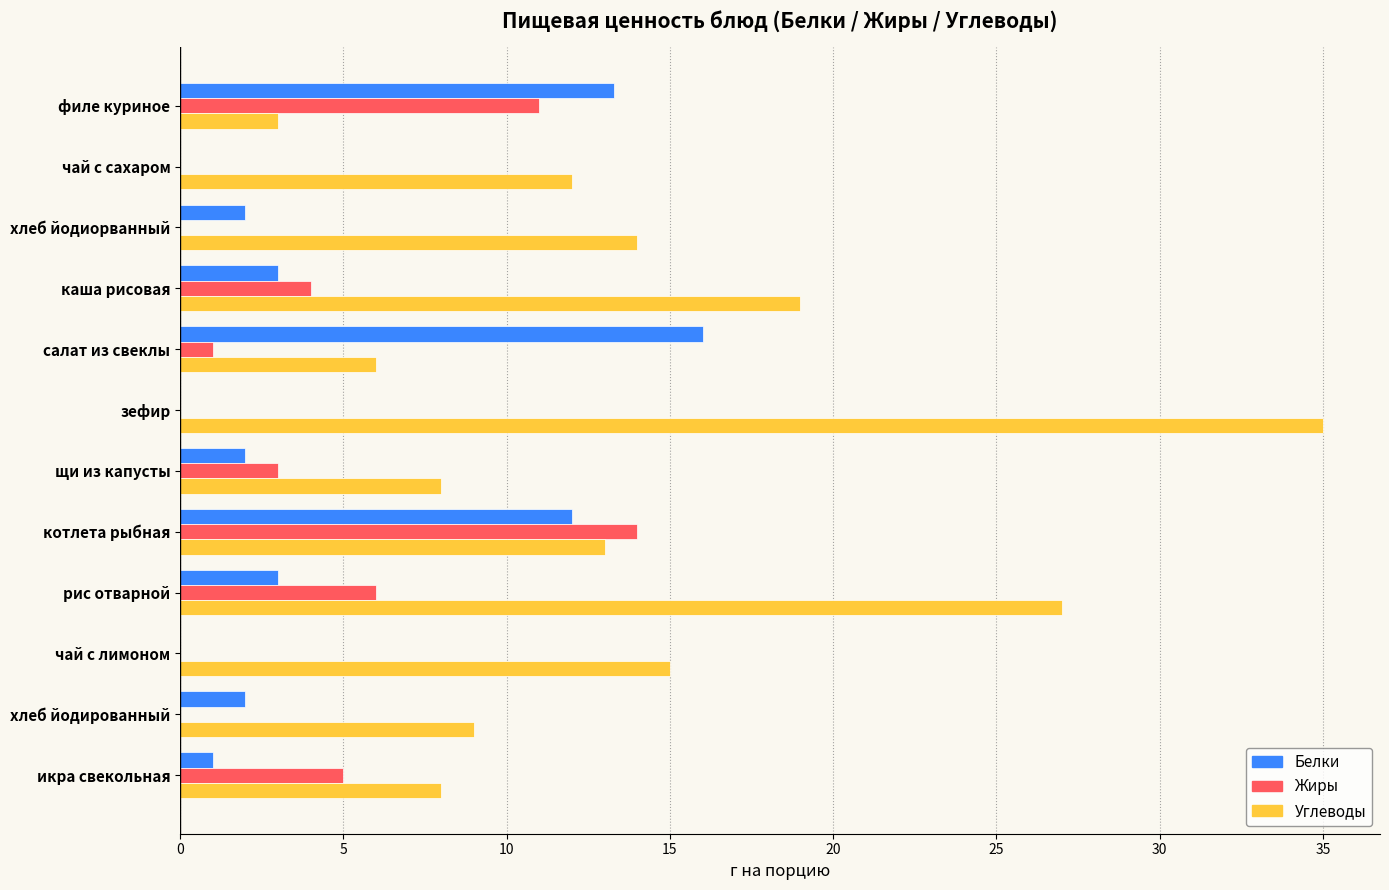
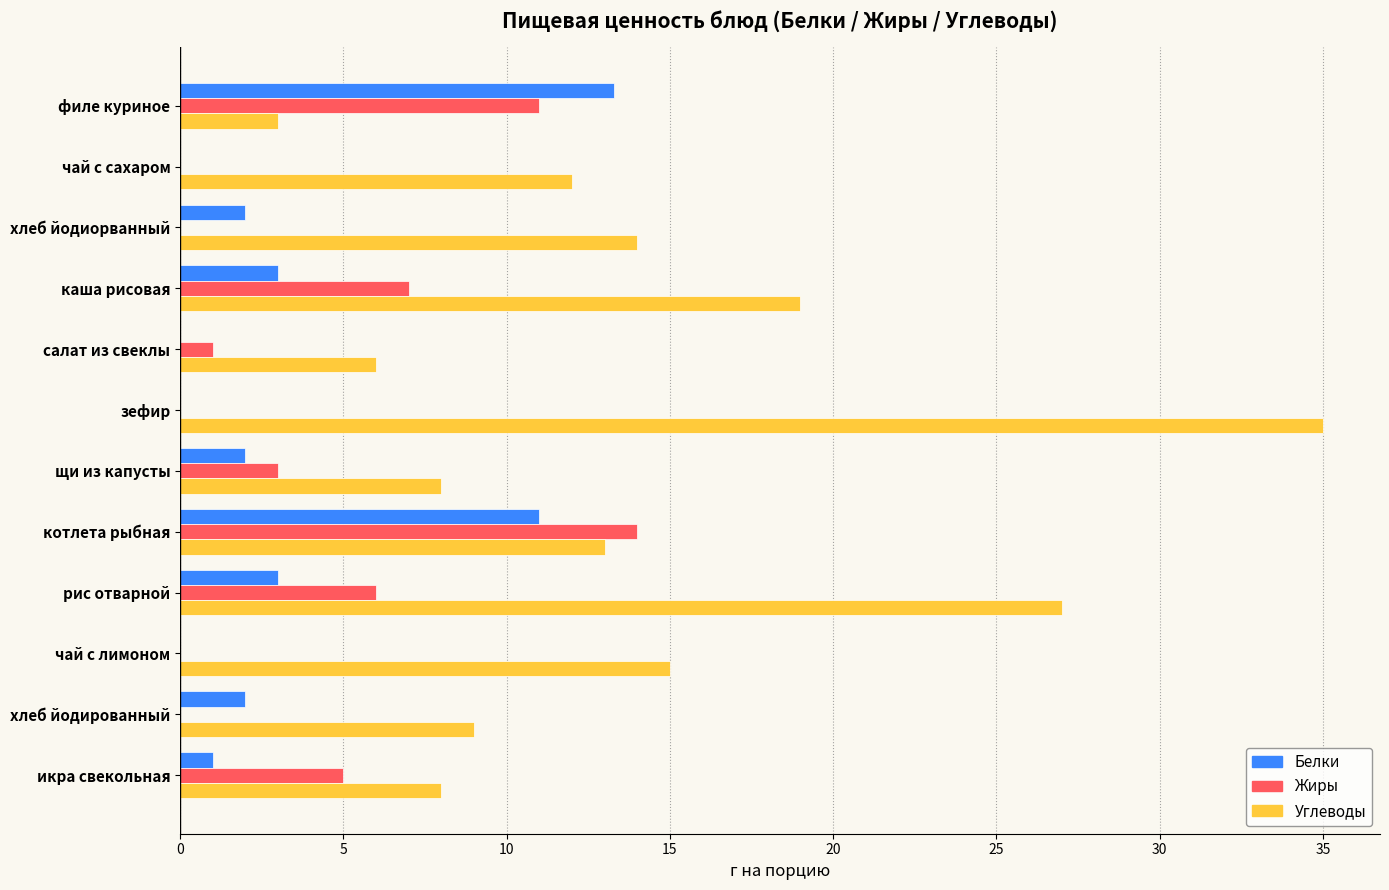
  {
    "Белки": {
      "филе куриное": 13.3,
      "чай с сахаром": 0,
      "хлеб йодиорванный": 2,
      "каша рисовая": 3,
-     "салат из свеклы": 16,
+     "салат из свеклы": 0,
      "зефир": 0,
      "щи из капусты": 2,
-     "котлета рыбная": 12,
+     "котлета рыбная": 11,
      "рис отварной": 3,
      "чай с лимоном": 0,
      "хлеб йодированный": 2,
      "икра свекольная": 1
    },
    "Жиры": {
      "филе куриное": 11,
      "чай с сахаром": 0,
      "хлеб йодиорванный": 0,
-     "каша рисовая": 4,
+     "каша рисовая": 7,
      "салат из свеклы": 1,
      "зефир": 0,
      "щи из капусты": 3,
      "котлета рыбная": 14,
      "рис отварной": 6,
      "чай с лимоном": 0,
      "хлеб йодированный": 0,
      "икра свекольная": 5
    },
    "Углеводы": {
      "филе куриное": 3,
      "чай с сахаром": 12,
      "хлеб йодиорванный": 14,
      "каша рисовая": 19,
      "салат из свеклы": 6,
      "зефир": 35,
      "щи из капусты": 8,
      "котлета рыбная": 13,
      "рис отварной": 27,
      "чай с лимоном": 15,
      "хлеб йодированный": 9,
      "икра свекольная": 8
    }
  }
